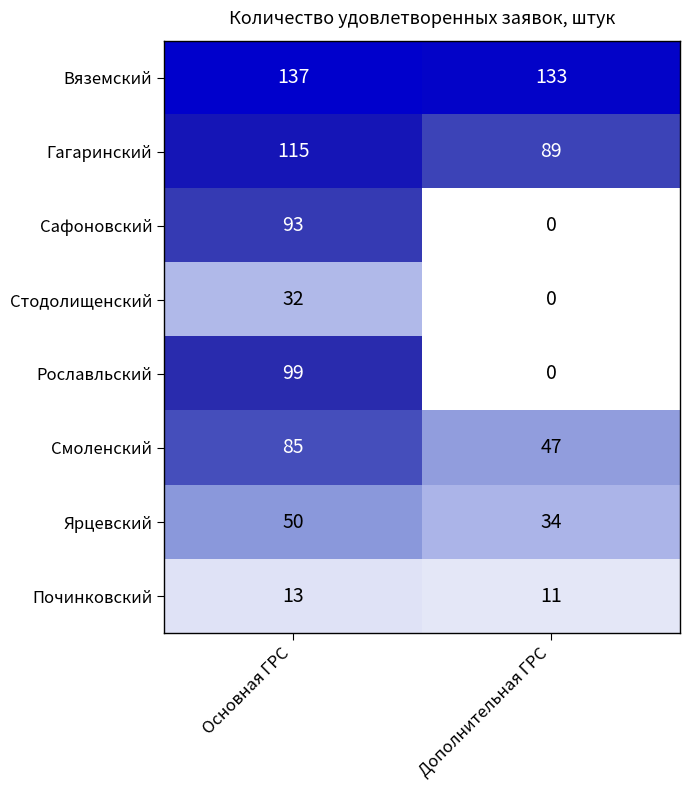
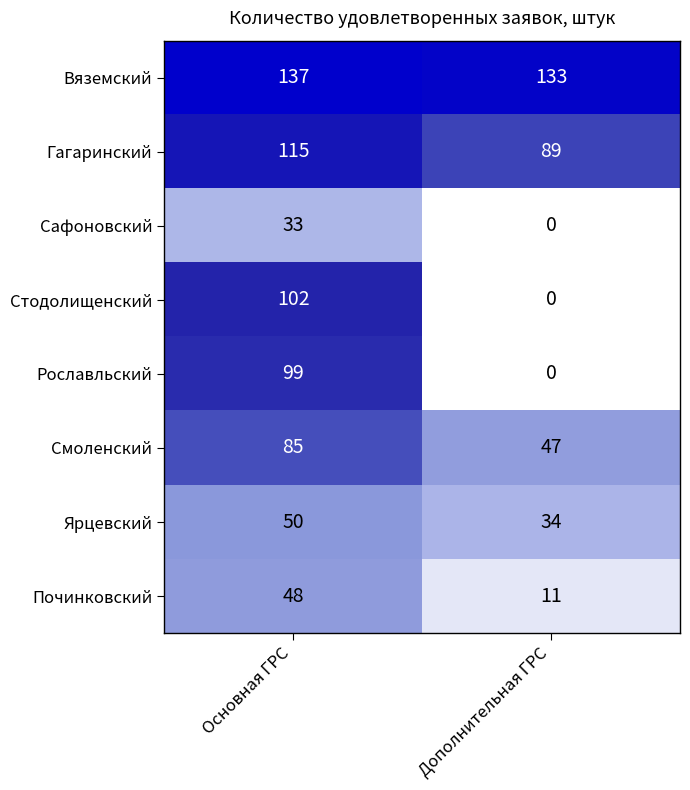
  {
    "Вяземский": {
      "Основная ГРС": 137,
      "Дополнительная ГРС": 133
    },
    "Гагаринский": {
      "Основная ГРС": 115,
      "Дополнительная ГРС": 89
    },
    "Сафоновский": {
-     "Основная ГРС": 93,
+     "Основная ГРС": 33,
      "Дополнительная ГРС": 0
    },
    "Стодолищенский": {
-     "Основная ГРС": 32,
+     "Основная ГРС": 102,
      "Дополнительная ГРС": 0
    },
    "Рославльский": {
      "Основная ГРС": 99,
      "Дополнительная ГРС": 0
    },
    "Смоленский": {
      "Основная ГРС": 85,
      "Дополнительная ГРС": 47
    },
    "Ярцевский": {
      "Основная ГРС": 50,
      "Дополнительная ГРС": 34
    },
    "Починковский": {
-     "Основная ГРС": 13,
+     "Основная ГРС": 48,
      "Дополнительная ГРС": 11
    }
  }
